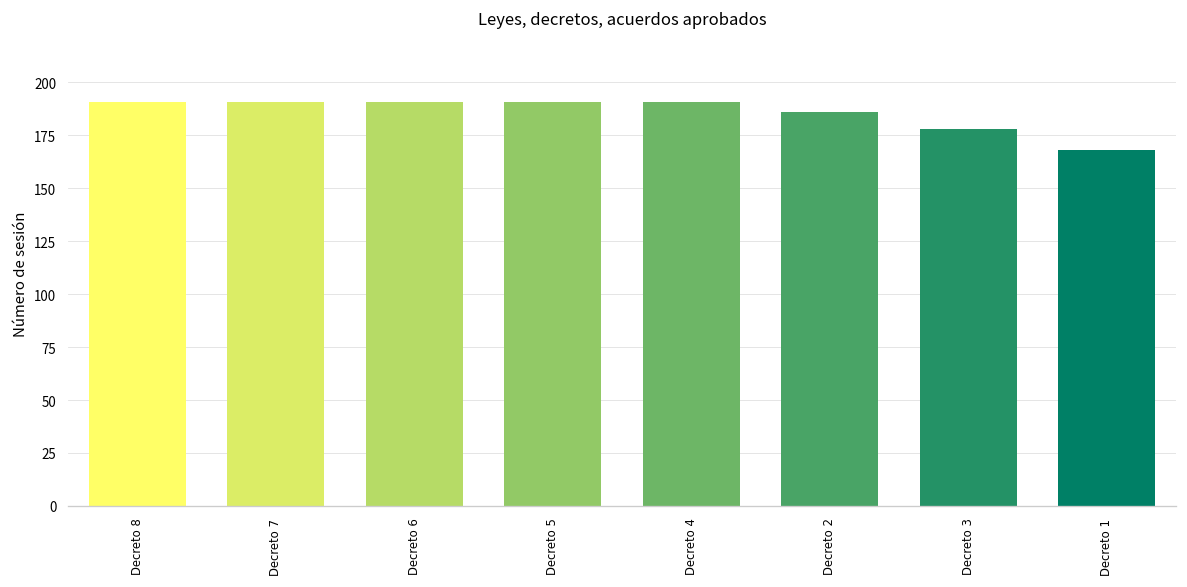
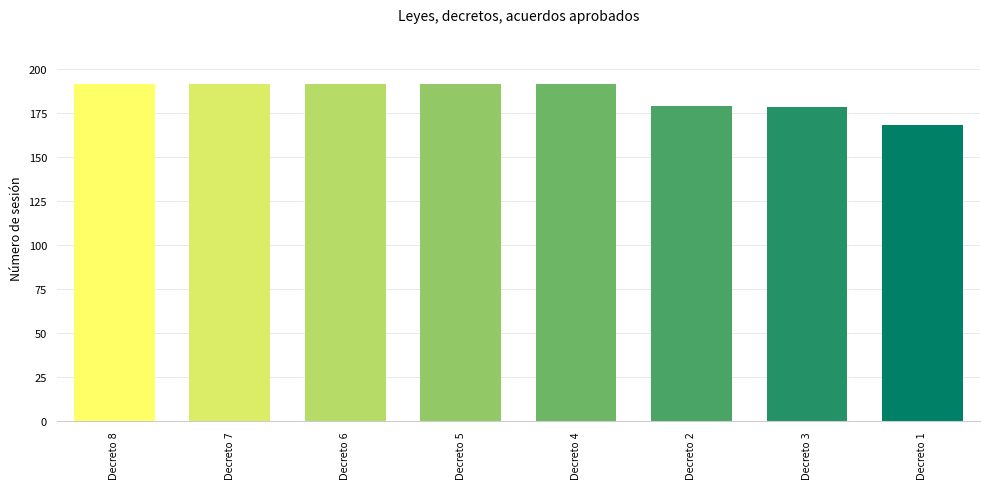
  {
    "Decreto 8": 191,
    "Decreto 7": 191,
    "Decreto 6": 191,
    "Decreto 5": 191,
    "Decreto 4": 191,
-   "Decreto 2": 186,
+   "Decreto 2": 179,
    "Decreto 3": 178,
    "Decreto 1": 168
  }
